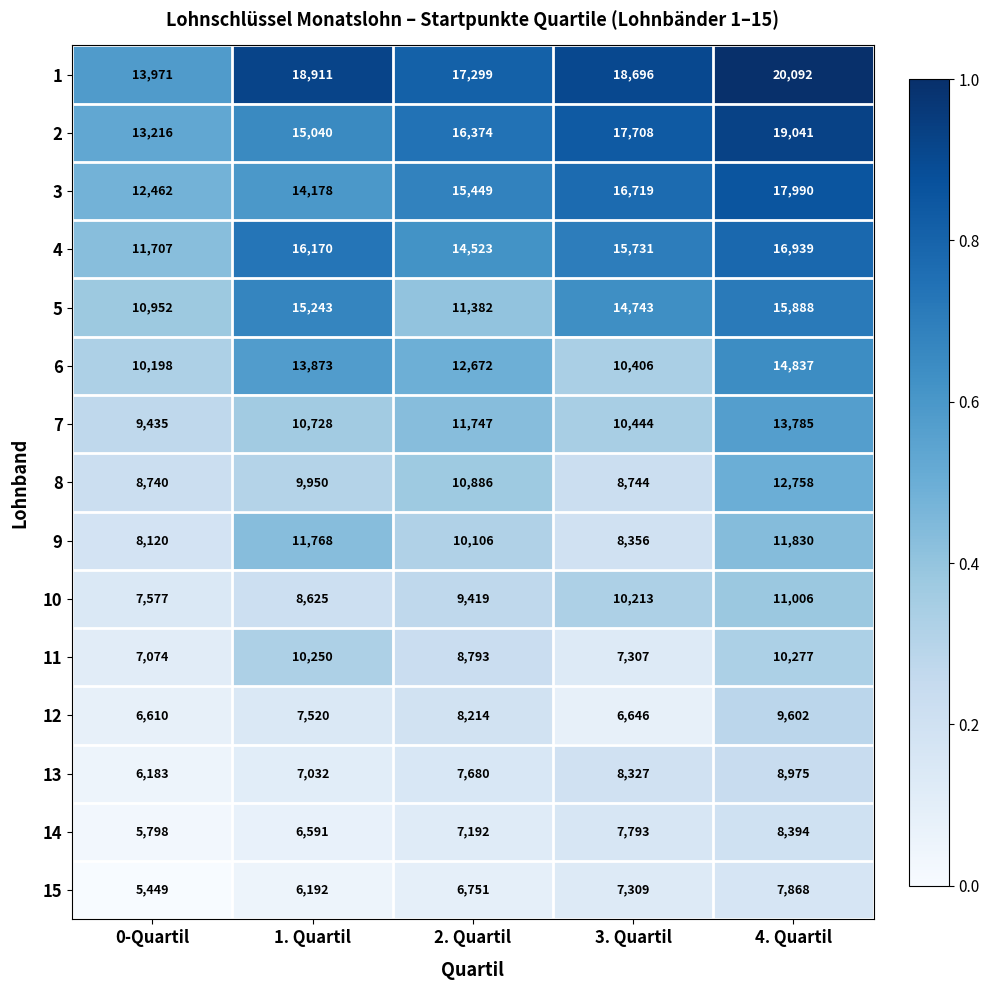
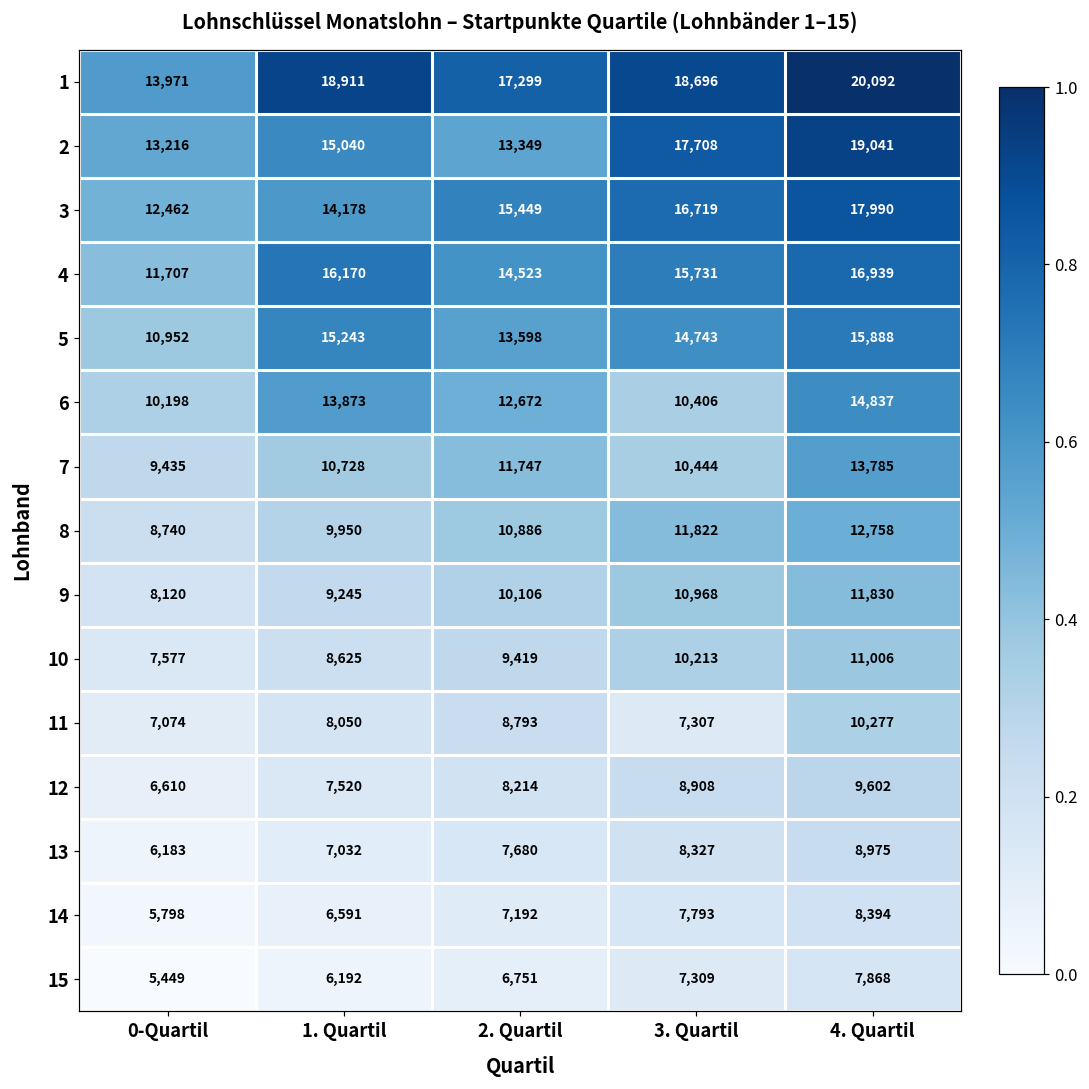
  {
    "1": {
      "0-Quartil": "13,971",
      "1. Quartil": "18,911",
      "2. Quartil": "17,299",
      "3. Quartil": "18,696",
      "4. Quartil": "20,092"
    },
    "2": {
      "0-Quartil": "13,216",
      "1. Quartil": "15,040",
-     "2. Quartil": "16,374",
+     "2. Quartil": "13,349",
      "3. Quartil": "17,708",
      "4. Quartil": "19,041"
    },
    "3": {
      "0-Quartil": "12,462",
      "1. Quartil": "14,178",
      "2. Quartil": "15,449",
      "3. Quartil": "16,719",
      "4. Quartil": "17,990"
    },
    "4": {
      "0-Quartil": "11,707",
      "1. Quartil": "16,170",
      "2. Quartil": "14,523",
      "3. Quartil": "15,731",
      "4. Quartil": "16,939"
    },
    "5": {
      "0-Quartil": "10,952",
      "1. Quartil": "15,243",
-     "2. Quartil": "11,382",
+     "2. Quartil": "13,598",
      "3. Quartil": "14,743",
      "4. Quartil": "15,888"
    },
    "6": {
      "0-Quartil": "10,198",
      "1. Quartil": "13,873",
      "2. Quartil": "12,672",
      "3. Quartil": "10,406",
      "4. Quartil": "14,837"
    },
    "7": {
      "0-Quartil": "9,435",
      "1. Quartil": "10,728",
      "2. Quartil": "11,747",
      "3. Quartil": "10,444",
      "4. Quartil": "13,785"
    },
    "8": {
      "0-Quartil": "8,740",
      "1. Quartil": "9,950",
      "2. Quartil": "10,886",
-     "3. Quartil": "8,744",
+     "3. Quartil": "11,822",
      "4. Quartil": "12,758"
    },
    "9": {
      "0-Quartil": "8,120",
-     "1. Quartil": "11,768",
+     "1. Quartil": "9,245",
      "2. Quartil": "10,106",
-     "3. Quartil": "8,356",
+     "3. Quartil": "10,968",
      "4. Quartil": "11,830"
    },
    "10": {
      "0-Quartil": "7,577",
      "1. Quartil": "8,625",
      "2. Quartil": "9,419",
      "3. Quartil": "10,213",
      "4. Quartil": "11,006"
    },
    "11": {
      "0-Quartil": "7,074",
-     "1. Quartil": "10,250",
+     "1. Quartil": "8,050",
      "2. Quartil": "8,793",
      "3. Quartil": "7,307",
      "4. Quartil": "10,277"
    },
    "12": {
      "0-Quartil": "6,610",
      "1. Quartil": "7,520",
      "2. Quartil": "8,214",
-     "3. Quartil": "6,646",
+     "3. Quartil": "8,908",
      "4. Quartil": "9,602"
    },
    "13": {
      "0-Quartil": "6,183",
      "1. Quartil": "7,032",
      "2. Quartil": "7,680",
      "3. Quartil": "8,327",
      "4. Quartil": "8,975"
    },
    "14": {
      "0-Quartil": "5,798",
      "1. Quartil": "6,591",
      "2. Quartil": "7,192",
      "3. Quartil": "7,793",
      "4. Quartil": "8,394"
    },
    "15": {
      "0-Quartil": "5,449",
      "1. Quartil": "6,192",
      "2. Quartil": "6,751",
      "3. Quartil": "7,309",
      "4. Quartil": "7,868"
    }
  }
